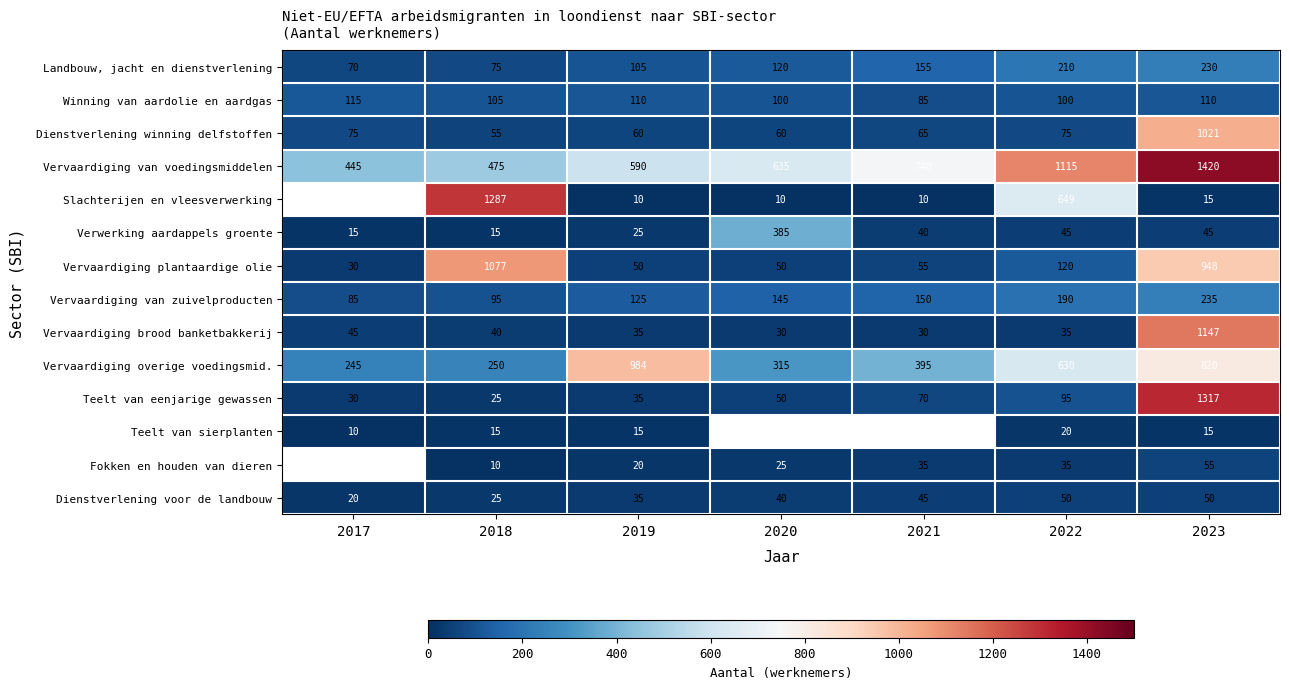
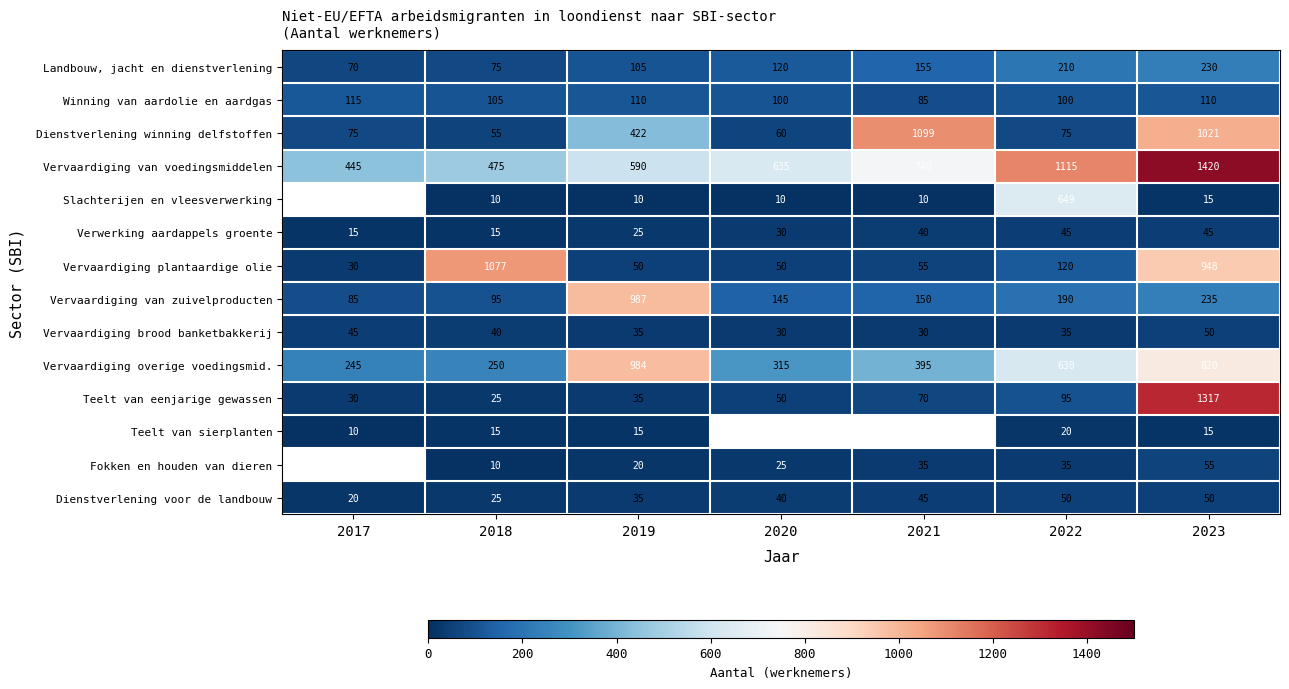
  {
    "Landbouw, jacht en dienstverlening": {
      "2017": 70,
      "2018": 75,
      "2019": 105,
      "2020": 120,
      "2021": 155,
      "2022": 210,
      "2023": 230
    },
    "Winning van aardolie en aardgas": {
      "2017": 115,
      "2018": 105,
      "2019": 110,
      "2020": 100,
      "2021": 85,
      "2022": 100,
      "2023": 110
    },
    "Dienstverlening winning delfstoffen": {
      "2017": 75,
      "2018": 55,
-     "2019": 60,
+     "2019": 422,
      "2020": 60,
-     "2021": 65,
+     "2021": 1099,
      "2022": 75,
      "2023": 1021
    },
    "Vervaardiging van voedingsmiddelen": {
      "2017": 445,
      "2018": 475,
      "2019": 590,
      "2022": 1115,
      "2023": 1420
    },
    "Slachterijen en vleesverwerking": {
-     "2018": 1287,
+     "2018": 10,
      "2019": 10,
      "2020": 10,
      "2021": 10,
      "2023": 15
    },
    "Verwerking aardappels groente": {
      "2017": 15,
      "2018": 15,
      "2019": 25,
-     "2020": 385,
+     "2020": 30,
      "2021": 40,
      "2022": 45,
      "2023": 45
    },
    "Vervaardiging plantaardige olie": {
      "2017": 30,
      "2018": 1077,
      "2019": 50,
      "2020": 50,
      "2021": 55,
      "2022": 120,
      "2023": 948
    },
    "Vervaardiging van zuivelproducten": {
      "2017": 85,
      "2018": 95,
-     "2019": 125,
+     "2019": 987,
      "2020": 145,
      "2021": 150,
      "2022": 190,
      "2023": 235
    },
    "Vervaardiging brood banketbakkerij": {
      "2017": 45,
      "2018": 40,
      "2019": 35,
      "2020": 30,
      "2021": 30,
      "2022": 35,
-     "2023": 1147
+     "2023": 50
    },
    "Vervaardiging overige voedingsmid.": {
      "2017": 245,
      "2018": 250,
      "2019": 984,
      "2020": 315,
      "2021": 395
    },
    "Teelt van eenjarige gewassen": {
      "2017": 30,
      "2018": 25,
      "2019": 35,
      "2020": 50,
      "2021": 70,
      "2022": 95,
      "2023": 1317
    },
    "Teelt van sierplanten": {
      "2017": 10,
      "2018": 15,
      "2019": 15,
      "2022": 20,
      "2023": 15
    },
    "Fokken en houden van dieren": {
      "2018": 10,
      "2019": 20,
      "2020": 25,
      "2021": 35,
      "2022": 35,
      "2023": 55
    },
    "Dienstverlening voor de landbouw": {
      "2017": 20,
      "2018": 25,
      "2019": 35,
      "2020": 40,
      "2021": 45,
      "2022": 50,
      "2023": 50
    }
  }
